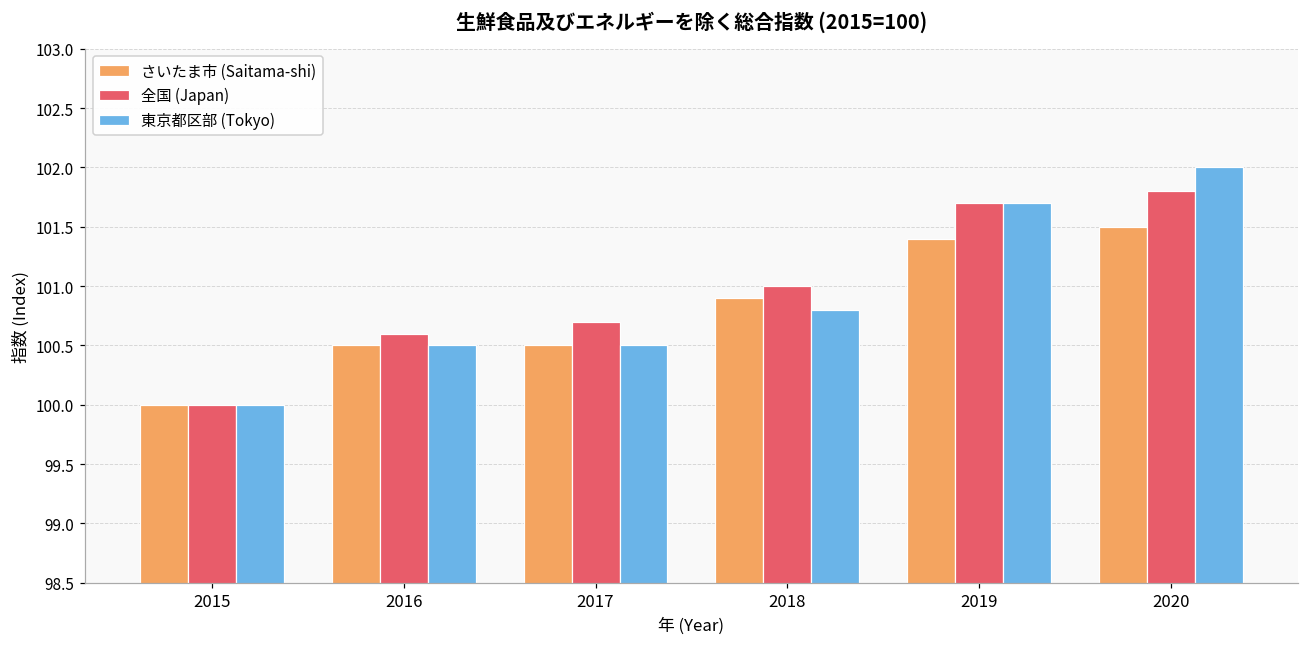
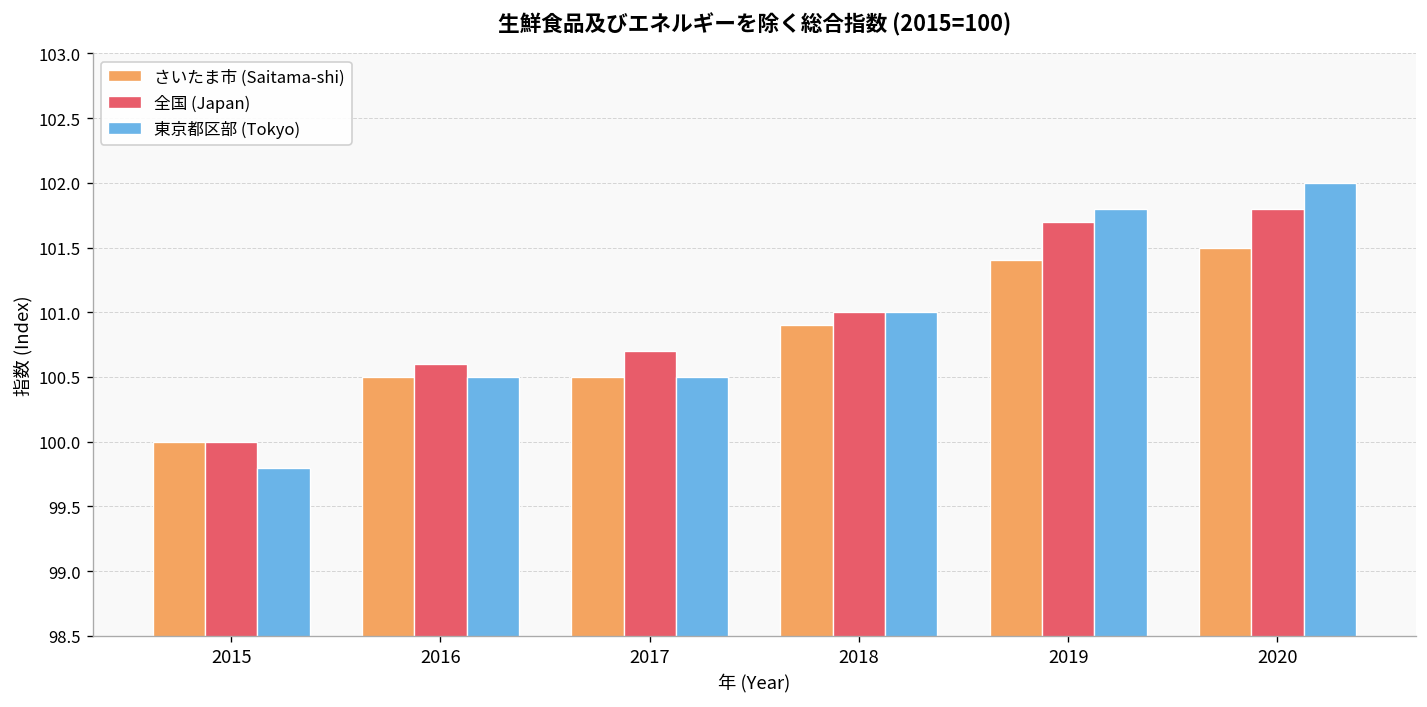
  {
    "さいたま市 (Saitama-shi)": {
      "2015": 100.0,
      "2016": 100.5,
      "2017": 100.5,
      "2018": 100.9,
      "2019": 101.4,
      "2020": 101.5
    },
    "全国 (Japan)": {
      "2015": 100.0,
      "2016": 100.6,
      "2017": 100.7,
      "2018": 101.0,
      "2019": 101.7,
      "2020": 101.8
    },
    "東京都区部 (Tokyo)": {
-     "2015": 100.0,
+     "2015": 99.8,
      "2016": 100.5,
      "2017": 100.5,
-     "2018": 100.8,
-     "2019": 101.7,
+     "2018": 101.0,
+     "2019": 101.8,
      "2020": 102.0
    }
  }
